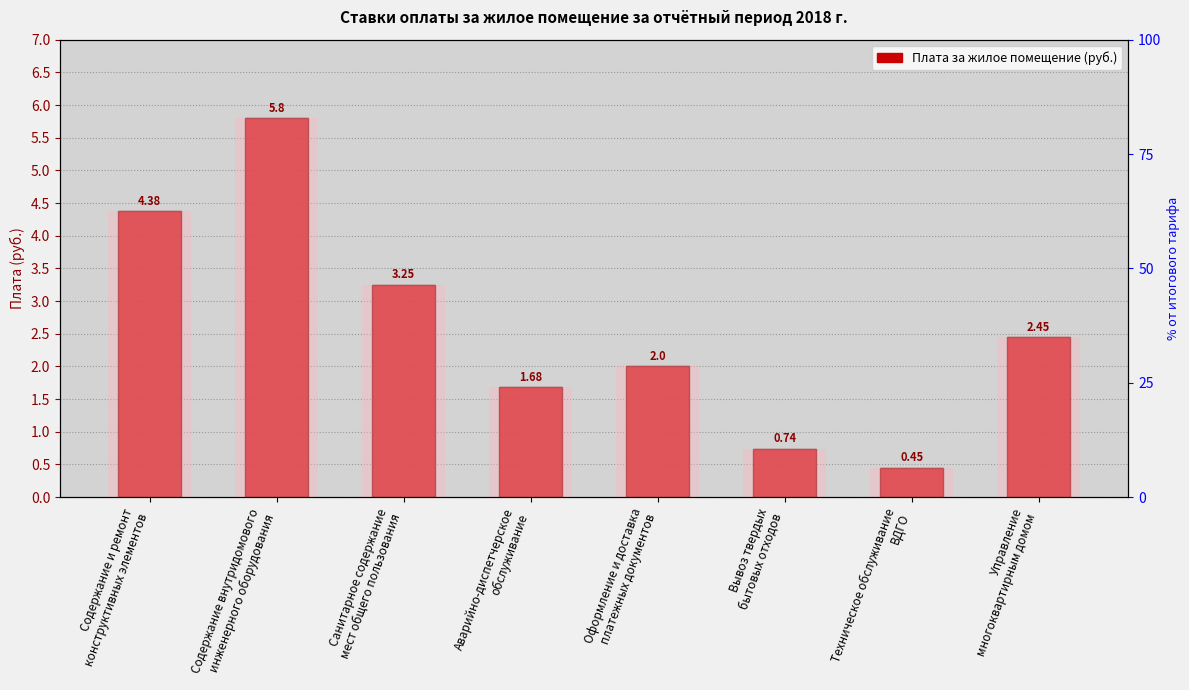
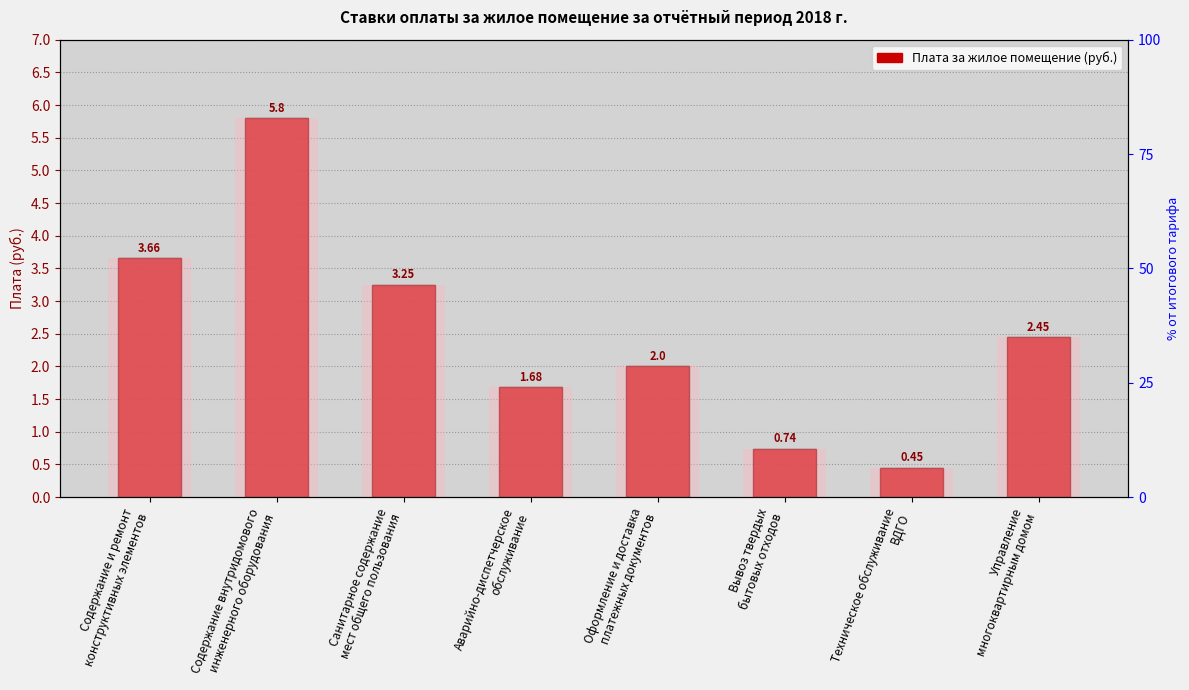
  {
-   "Содержание и ремонт конструктивных элементов": 4.38,
+   "Содержание и ремонт конструктивных элементов": 3.66,
    "Содержание внутридомового инженерного оборудования": 5.8,
    "Санитарное содержание мест общего пользования": 3.25,
    "Аварийно-диспетчерское обслуживание": 1.68,
    "Оформление и доставка платежных документов": 2.0,
    "Вывоз твердых бытовых отходов": 0.74,
    "Техническое обслуживание ВДГО": 0.45,
    "Управление многоквартирным домом": 2.45
  }
